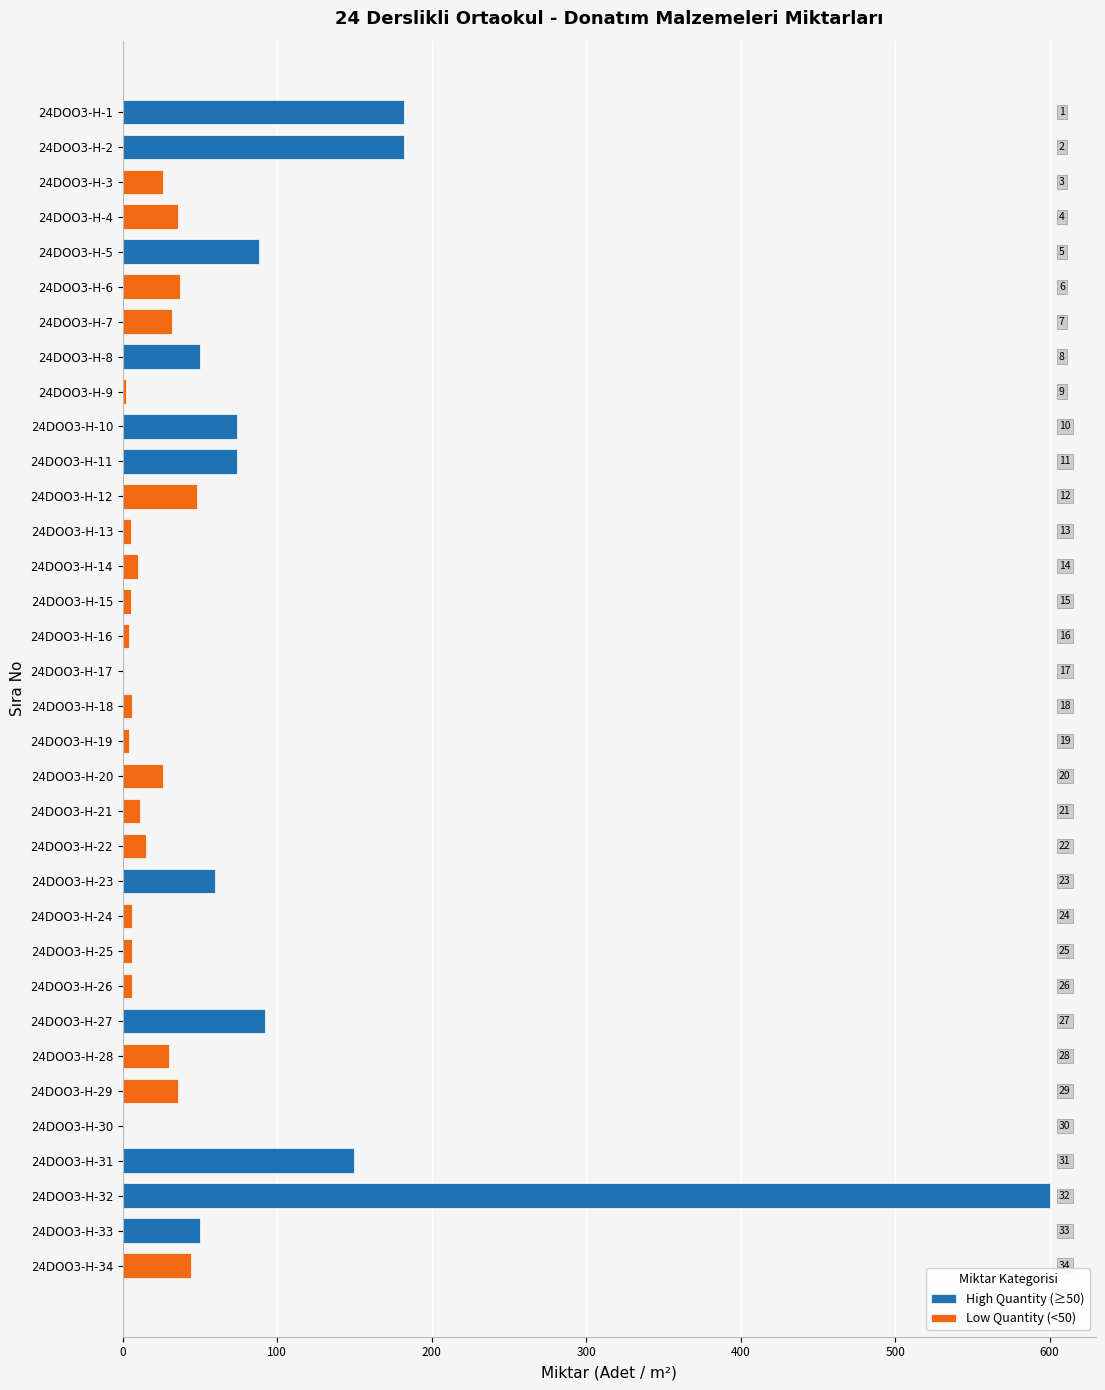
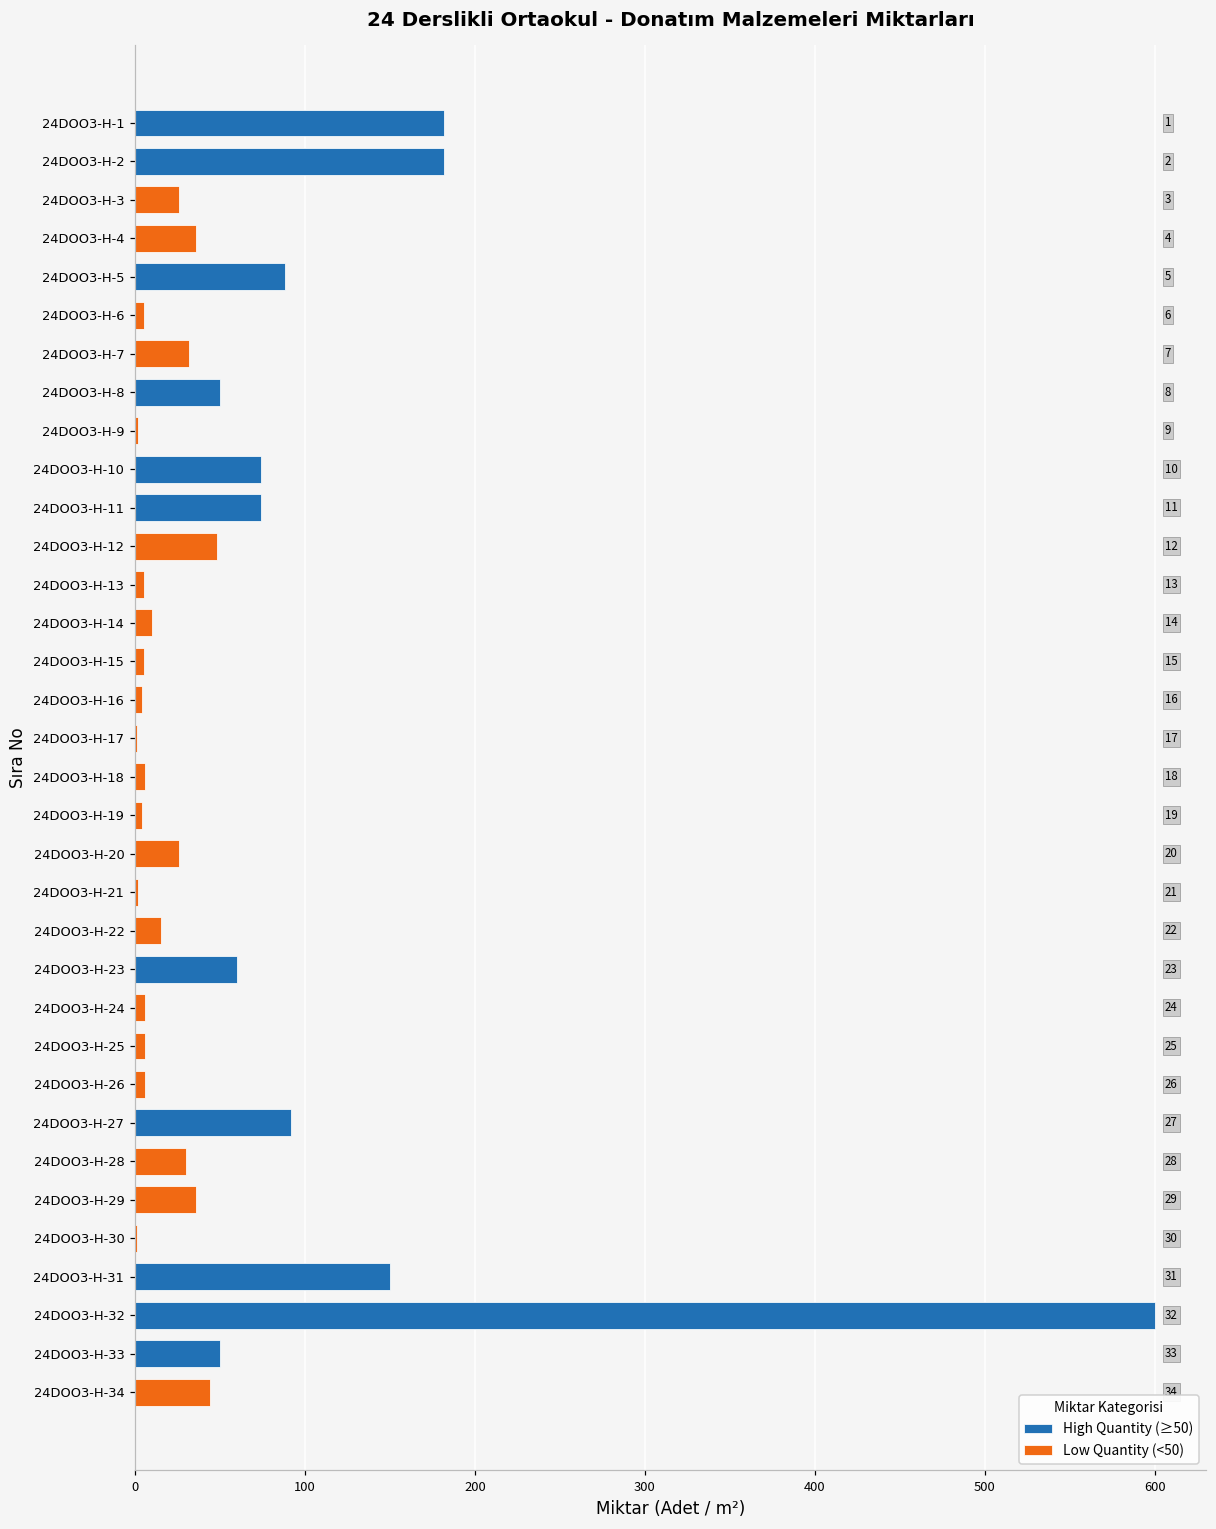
  {
    "High Quantity (≥50)": {
      "24DOO3-H-1": 182,
      "24DOO3-H-2": 182,
      "24DOO3-H-5": 88,
      "24DOO3-H-8": 50,
      "24DOO3-H-10": 74,
      "24DOO3-H-11": 74,
      "24DOO3-H-23": 60,
      "24DOO3-H-27": 92,
      "24DOO3-H-31": 150,
      "24DOO3-H-33": 50
    },
    "Low Quantity (<50)": {
      "24DOO3-H-3": 26,
      "24DOO3-H-4": 36,
-     "24DOO3-H-6": 37,
+     "24DOO3-H-6": 5,
      "24DOO3-H-7": 32,
      "24DOO3-H-9": 2,
      "24DOO3-H-12": 48,
      "24DOO3-H-13": 5,
      "24DOO3-H-14": 10,
      "24DOO3-H-15": 5,
      "24DOO3-H-16": 4,
      "24DOO3-H-18": 6,
      "24DOO3-H-19": 4,
      "24DOO3-H-20": 26,
-     "24DOO3-H-21": 11,
+     "24DOO3-H-21": 2,
      "24DOO3-H-22": 15,
      "24DOO3-H-24": 6,
      "24DOO3-H-25": 6,
      "24DOO3-H-26": 6,
      "24DOO3-H-28": 30,
      "24DOO3-H-29": 36,
      "24DOO3-H-34": 44
    }
  }
